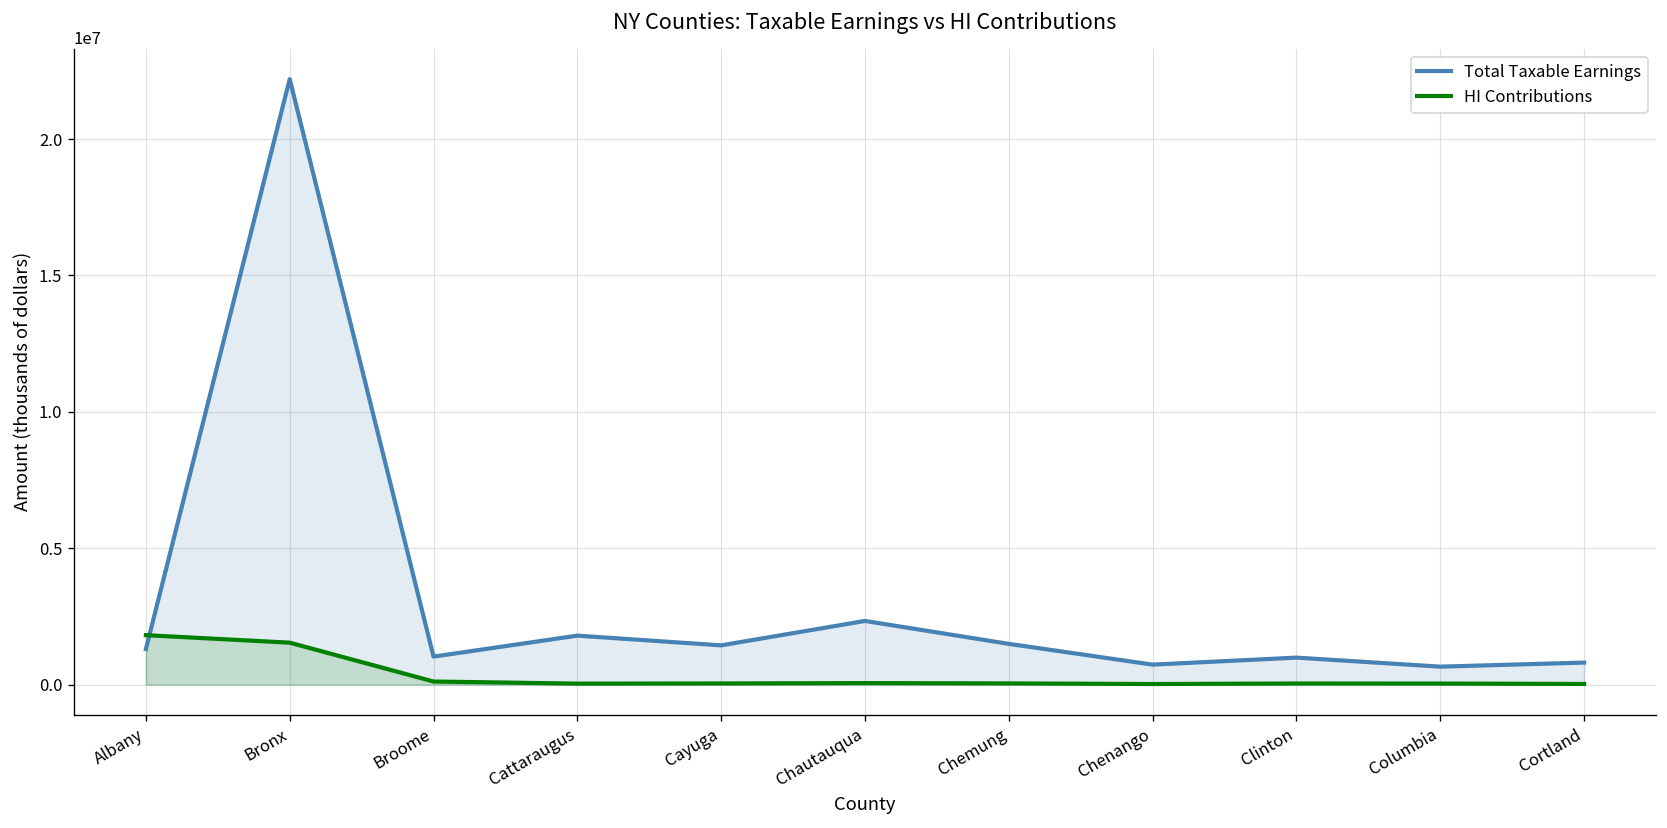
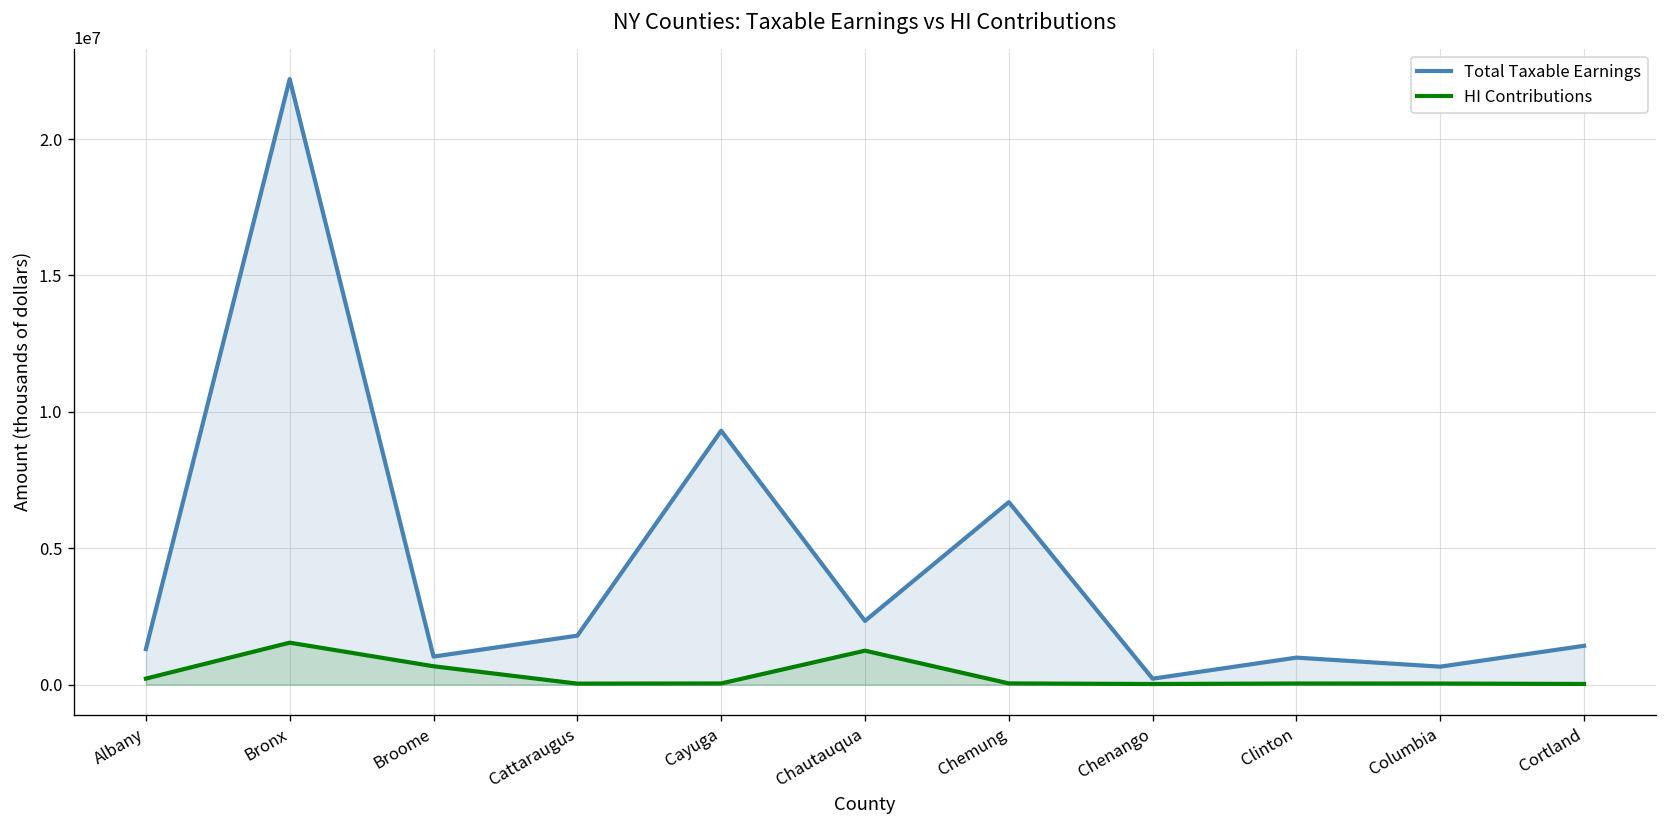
  {
    "Total Taxable Earnings": {
      "Albany": 1300000,
      "Bronx": 22200000,
      "Broome": 1000000,
      "Cattaraugus": 1800000,
-     "Cayuga": 1400000,
+     "Cayuga": 9300000,
      "Chautauqua": 2300000,
-     "Chemung": 1500000,
-     "Chenango": 700000,
+     "Chemung": 6700000,
+     "Chenango": 200000,
      "Clinton": 1000000,
      "Columbia": 700000,
-     "Cortland": 800000
+     "Cortland": 1400000
    },
    "HI Contributions": {
-     "Albany": 1800000,
+     "Albany": 200000,
      "Bronx": 1500000,
-     "Broome": 100000,
+     "Broome": 700000,
      "Cattaraugus": 0,
      "Cayuga": 0,
-     "Chautauqua": 100000,
+     "Chautauqua": 1200000,
      "Chemung": 0,
      "Chenango": 0,
      "Clinton": 0,
      "Columbia": 0,
      "Cortland": 0
    }
  }
